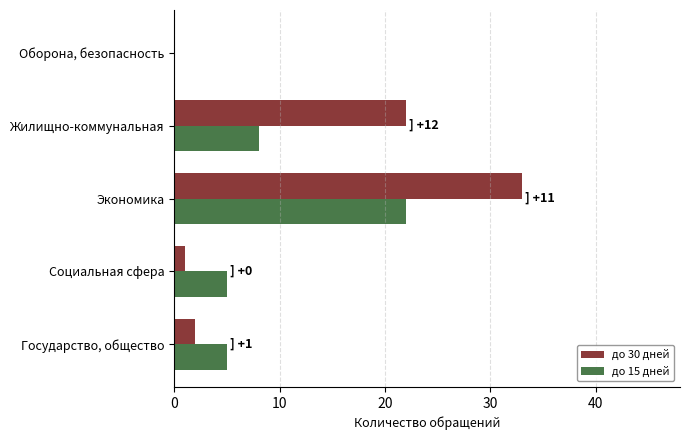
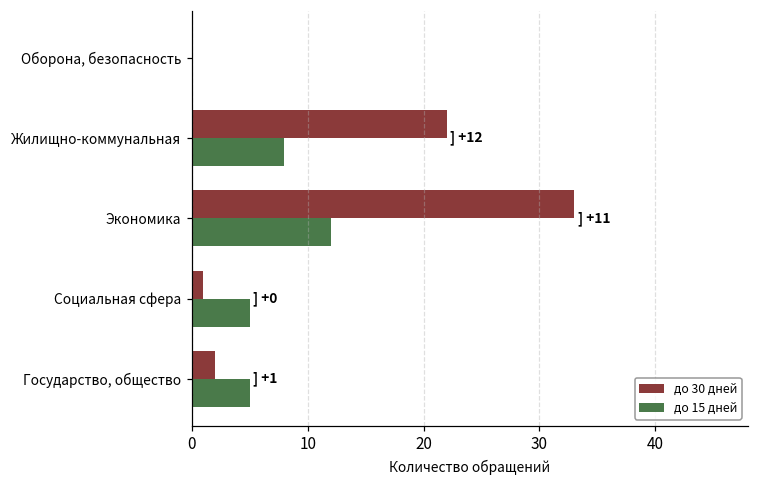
  {
    "до 30 дней": {
      "Оборона, безопасность": 0,
      "Социальная сфера": 1,
      "Государство, общество": 2
    },
    "до 15 дней": {
      "Оборона, безопасность": 0,
      "Жилищно-коммунальная": 8,
-     "Экономика": 22
+     "Экономика": 12
    }
  }
